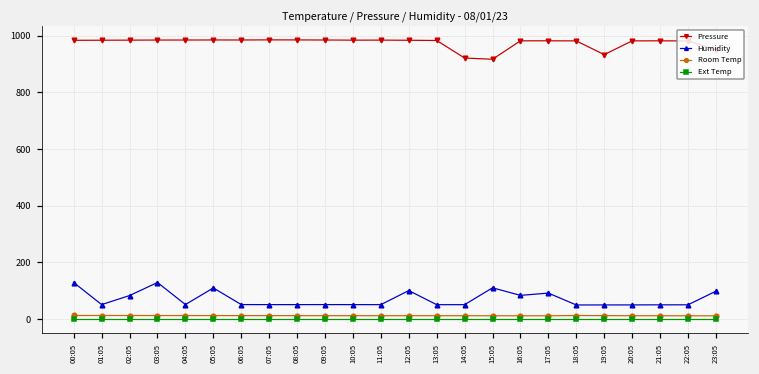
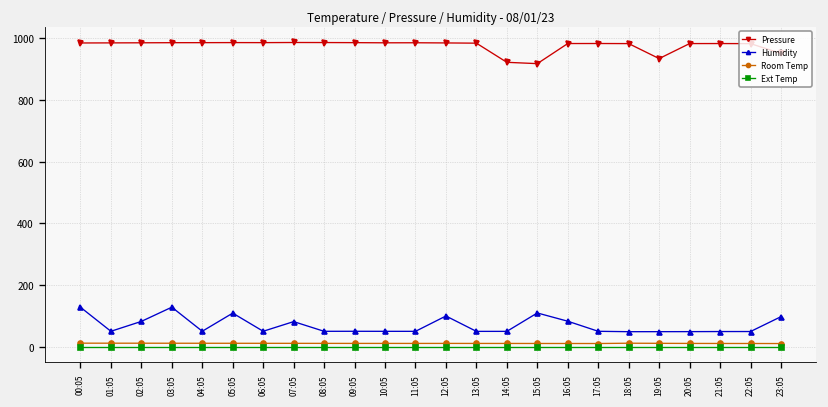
  {
    "Pressure": {
      "00:05": 980,
      "01:05": 980,
      "02:05": 980,
      "03:05": 980,
      "04:05": 980,
      "05:05": 980,
      "06:05": 980,
      "07:05": 990,
      "08:05": 980,
      "09:05": 980,
      "10:05": 980,
      "11:05": 980,
      "12:05": 980,
      "13:05": 980,
      "14:05": 920,
      "15:05": 920,
      "16:05": 980,
      "17:05": 980,
      "18:05": 980,
      "19:05": 930,
      "20:05": 980,
      "21:05": 980
    },
    "Humidity": {
      "00:05": 130,
      "01:05": 50,
      "02:05": 80,
      "03:05": 130,
      "04:05": 50,
      "05:05": 110,
      "06:05": 50,
-     "07:05": 50,
+     "07:05": 80,
      "08:05": 50,
      "09:05": 50,
      "10:05": 50,
      "11:05": 50,
      "12:05": 100,
      "13:05": 50,
      "14:05": 50,
      "15:05": 110,
      "16:05": 80,
-     "17:05": 90,
+     "17:05": 50,
      "18:05": 50,
      "19:05": 50,
      "20:05": 50,
      "21:05": 50,
      "22:05": 50,
      "23:05": 100
    },
    "Room Temp": {
      "00:05": 10,
      "01:05": 10,
      "02:05": 10,
      "03:05": 10,
      "04:05": 10,
      "05:05": 10,
      "06:05": 10,
      "07:05": 10,
      "08:05": 10,
      "09:05": 10,
      "10:05": 10,
      "11:05": 10,
      "12:05": 10,
      "13:05": 10,
      "14:05": 10,
      "15:05": 10,
      "16:05": 10,
      "17:05": 10,
      "18:05": 10,
      "19:05": 10,
      "20:05": 10,
      "21:05": 10,
      "22:05": 10,
      "23:05": 10
    },
    "Ext Temp": {
      "00:05": 0,
      "01:05": 0,
      "02:05": 0,
      "03:05": 0,
      "04:05": 0,
      "05:05": 0,
      "06:05": 0,
      "07:05": 0,
      "08:05": 0,
      "09:05": 0,
      "10:05": 0,
      "11:05": 0,
      "12:05": 0,
      "13:05": 0,
      "14:05": 0,
      "15:05": 0,
      "16:05": 0,
      "17:05": 0,
      "18:05": 0,
      "19:05": 0,
      "20:05": 0,
      "21:05": 0,
      "22:05": 0,
      "23:05": 0
    }
  }
